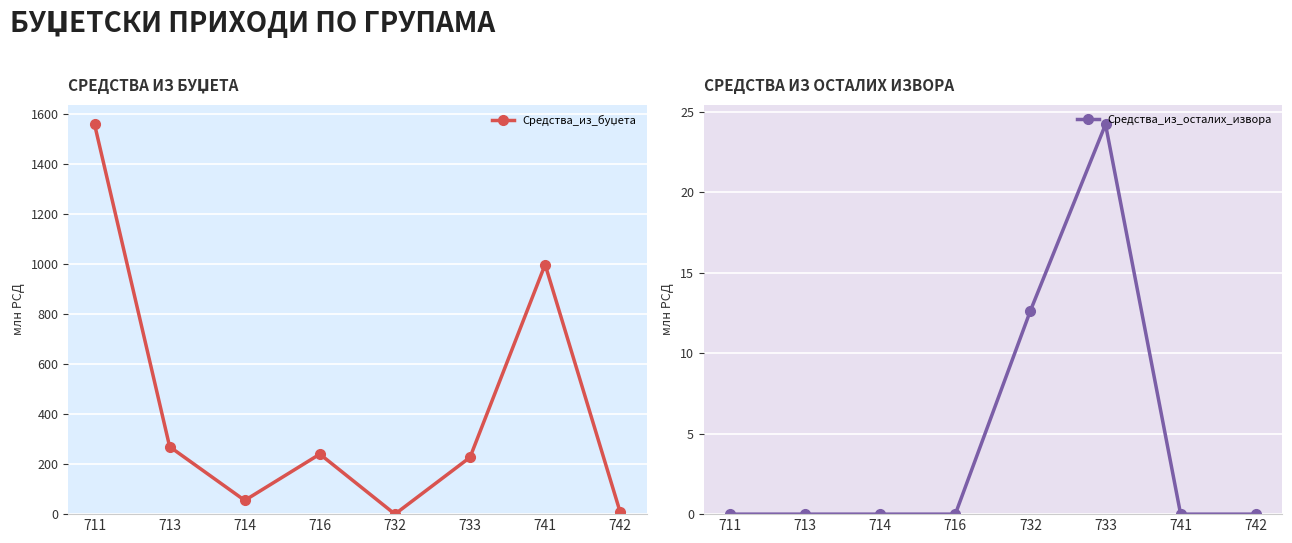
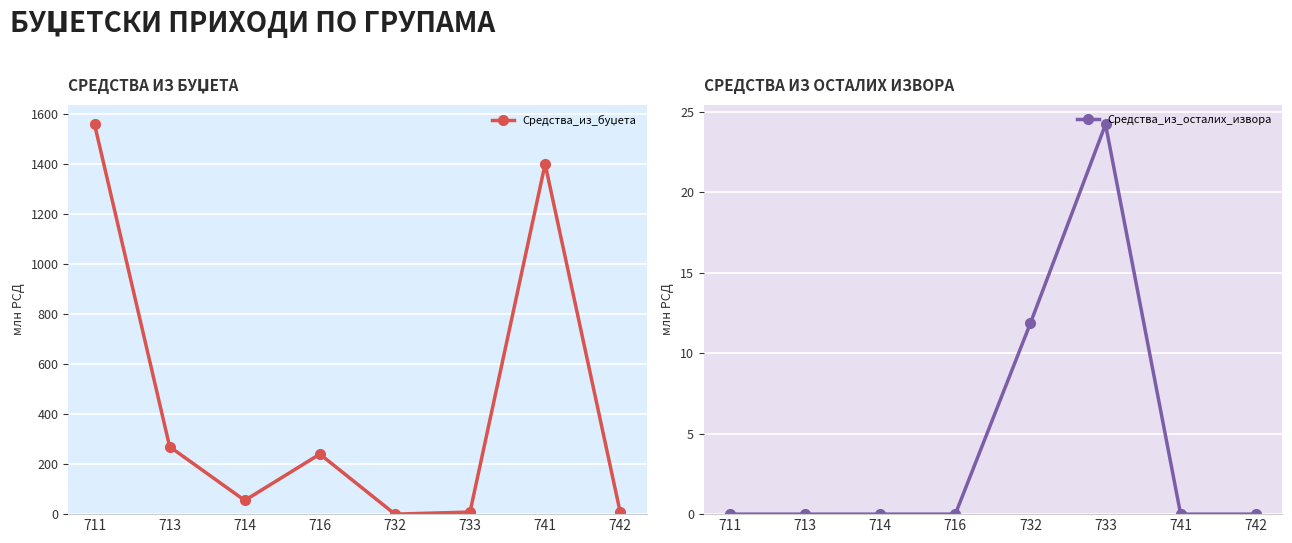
  {
    "СРЕДСТВА ИЗ БУЏЕТА": {
      "711": 1560,
      "713": 270,
      "714": 50,
      "716": 240,
      "732": 0,
-     "733": 230,
-     "741": 1000,
+     "733": 10,
+     "741": 1400,
      "742": 10
    },
    "СРЕДСТВА ИЗ ОСТАЛИХ ИЗВОРА": {
      "711": 0.0,
      "713": 0.0,
      "714": 0.0,
      "716": 0.0,
-     "732": 12.6,
+     "732": 11.9,
      "733": 24.2,
      "741": 0.0,
      "742": 0.0
    }
  }
